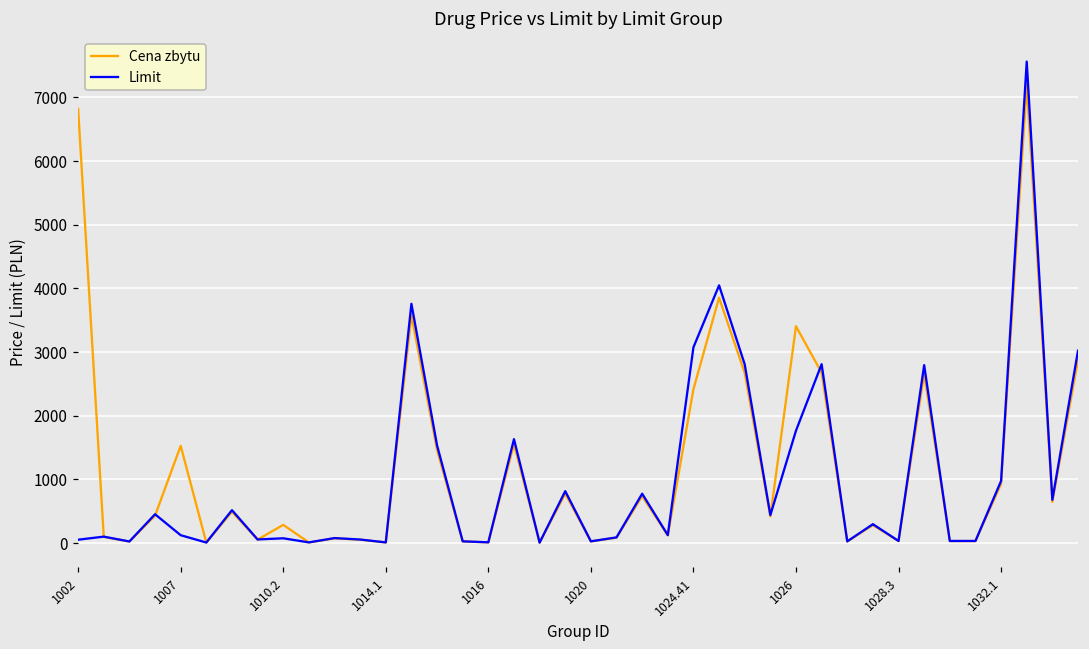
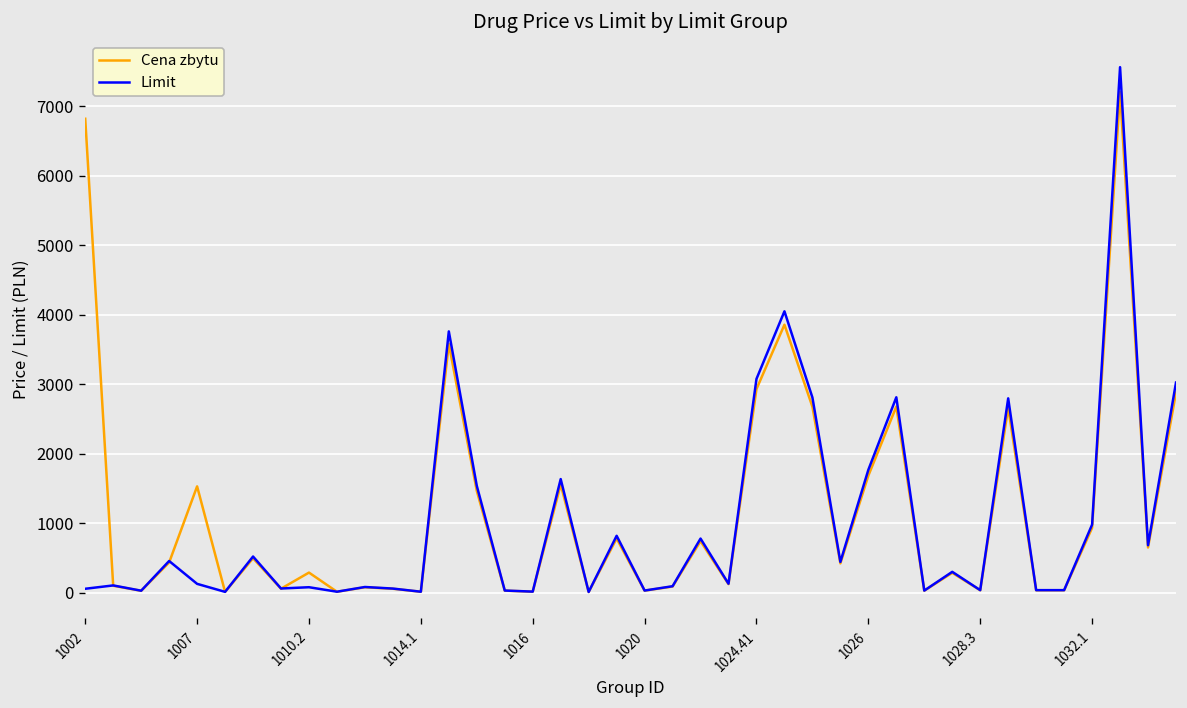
  {
    "Cena zbytu": {
      "1002": 6800,
      "1007": 1500,
      "1010.2": 300,
-     "1024.41": 2400,
-     "1026": 3400,
+     "1024.41": 2900,
+     "1026": 1700,
      "1032.1": 900
    },
    "Limit": {
      "1002": 100,
      "1007": 100,
      "1010.2": 100,
      "1024.41": 3100,
      "1026": 1800,
      "1032.1": 1000
    }
  }
